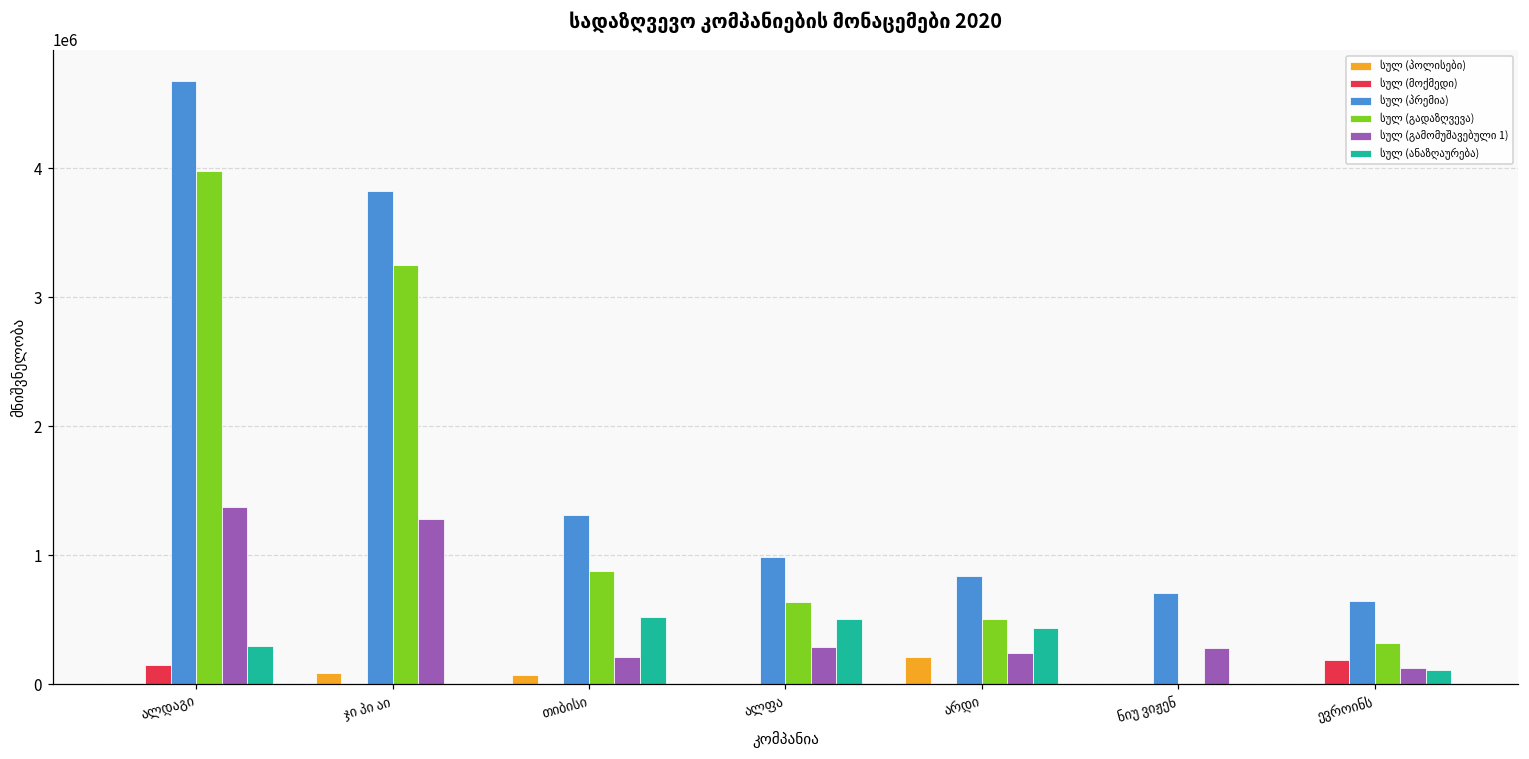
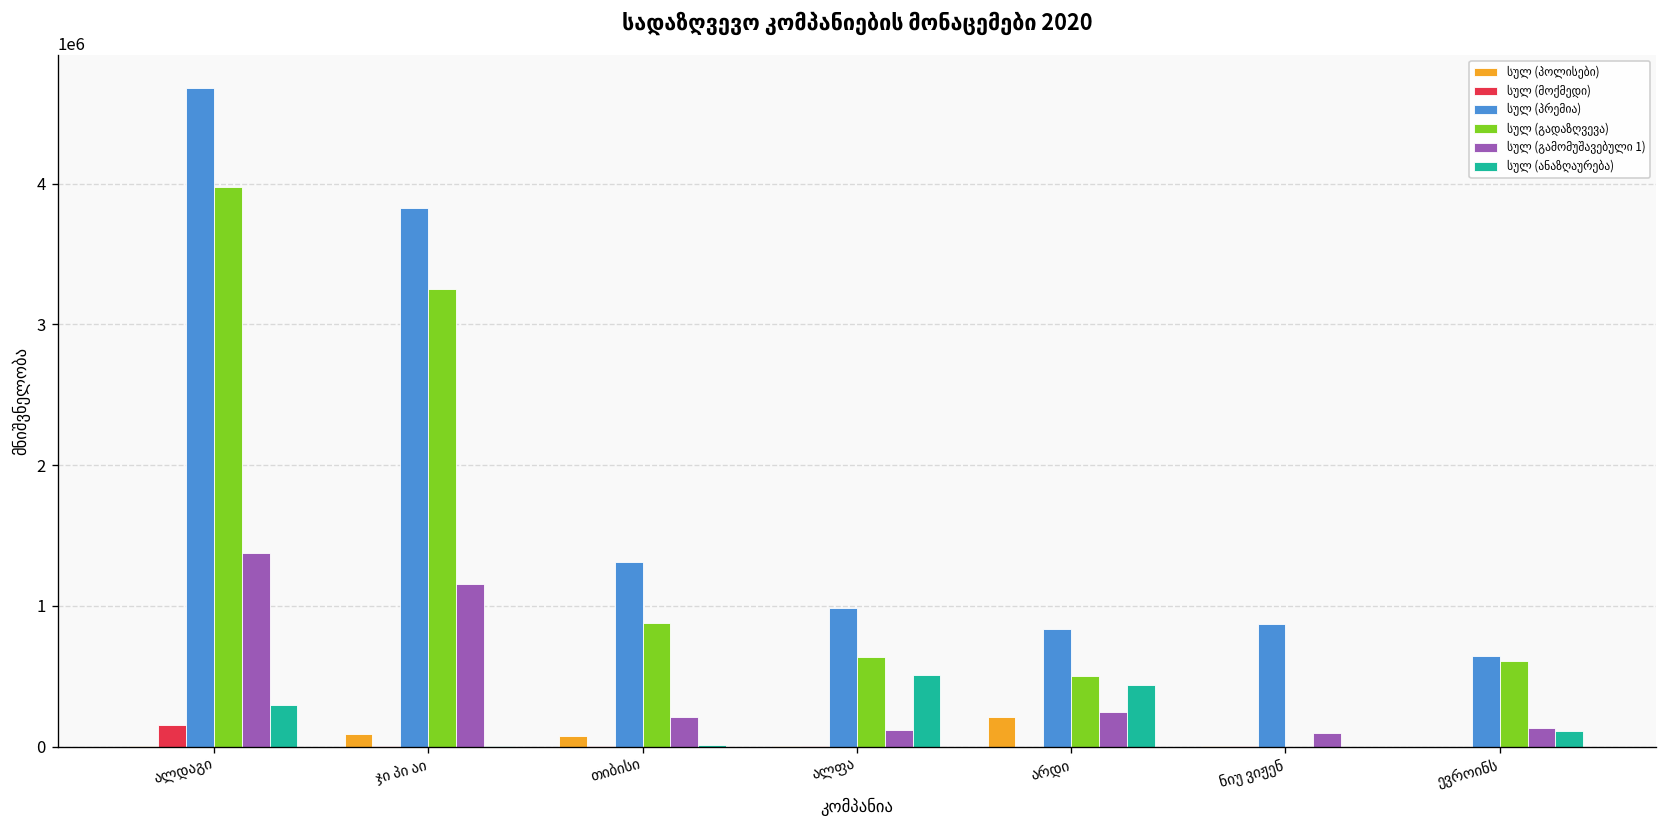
  {
    "სულ (პოლისები)": {
      "ჯი პი აი": 90000,
      "თიბისი": 70000,
      "არდი": 210000
    },
    "სულ (მოქმედი)": {
      "ალდაგი": 150000,
-     "ევროინს": 190000
+     "ევროინს": 0
    },
    "სულ (პრემია)": {
      "ალდაგი": 4680000,
      "ჯი პი აი": 3830000,
      "თიბისი": 1310000,
      "ალფა": 980000,
      "არდი": 840000,
-     "ნიუ ვიჟენ": 710000,
+     "ნიუ ვიჟენ": 870000,
      "ევროინს": 640000
    },
    "სულ (გადაზღვევა)": {
      "ალდაგი": 3980000,
      "ჯი პი აი": 3250000,
      "თიბისი": 880000,
      "ალფა": 640000,
      "არდი": 500000,
      "ნიუ ვიჟენ": 0,
-     "ევროინს": 320000
+     "ევროინს": 610000
    },
    "სულ (გამომუშავებული 1)": {
      "ალდაგი": 1380000,
-     "ჯი პი აი": 1280000,
+     "ჯი პი აი": 1160000,
      "თიბისი": 210000,
-     "ალფა": 290000,
+     "ალფა": 120000,
      "არდი": 250000,
-     "ნიუ ვიჟენ": 280000,
+     "ნიუ ვიჟენ": 100000,
      "ევროინს": 130000
    },
    "სულ (ანაზღაურება)": {
      "ალდაგი": 300000,
-     "თიბისი": 520000,
+     "თიბისი": 10000,
      "ალფა": 510000,
      "არდი": 430000,
      "ნიუ ვიჟენ": 0,
      "ევროინს": 110000
    }
  }
